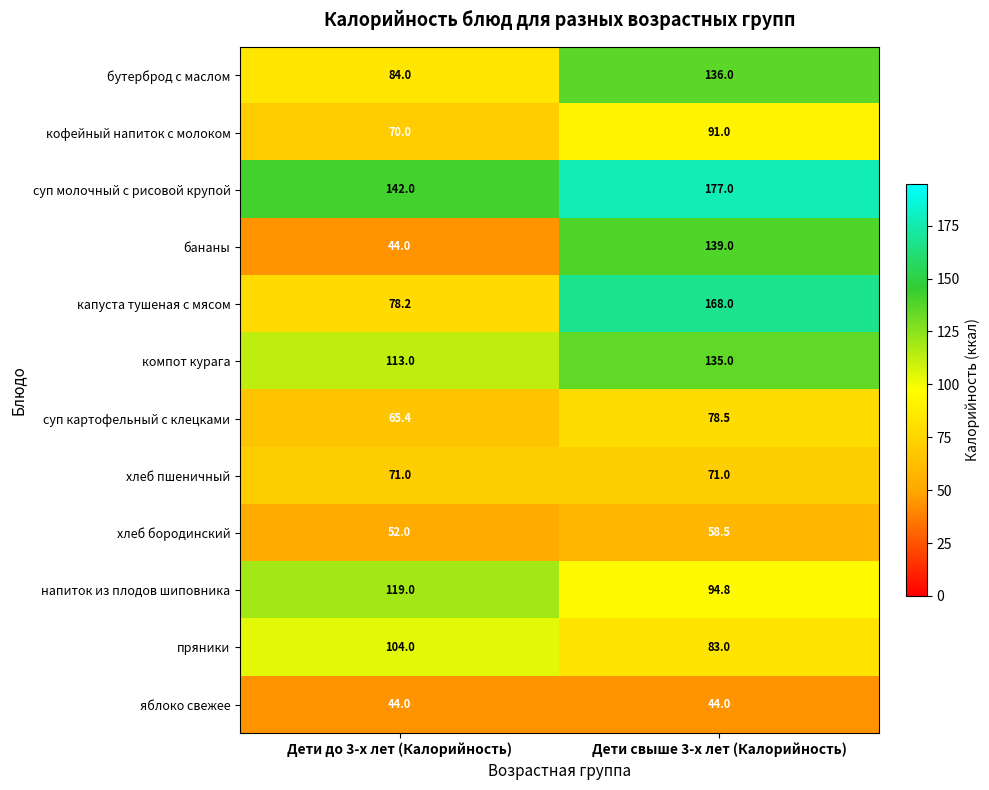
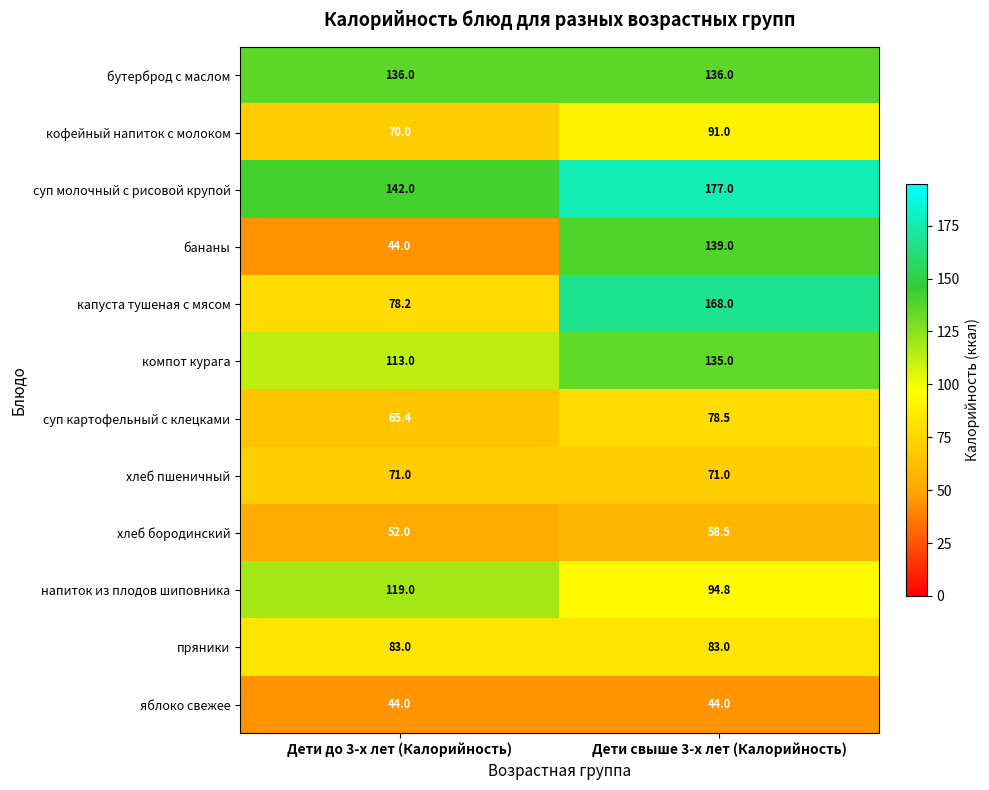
  {
    "бутерброд с маслом": {
-     "Дети до 3-х лет (Калорийность)": 84.0,
+     "Дети до 3-х лет (Калорийность)": 136.0,
      "Дети свыше 3-х лет (Калорийность)": 136.0
    },
    "кофейный напиток с молоком": {
      "Дети до 3-х лет (Калорийность)": 70.0,
      "Дети свыше 3-х лет (Калорийность)": 91.0
    },
    "суп молочный с рисовой крупой": {
      "Дети до 3-х лет (Калорийность)": 142.0,
      "Дети свыше 3-х лет (Калорийность)": 177.0
    },
    "бананы": {
      "Дети до 3-х лет (Калорийность)": 44.0,
      "Дети свыше 3-х лет (Калорийность)": 139.0
    },
    "капуста тушеная с мясом": {
      "Дети до 3-х лет (Калорийность)": 78.2,
      "Дети свыше 3-х лет (Калорийность)": 168.0
    },
    "компот курага": {
      "Дети до 3-х лет (Калорийность)": 113.0,
      "Дети свыше 3-х лет (Калорийность)": 135.0
    },
    "суп картофельный с клецками": {
      "Дети до 3-х лет (Калорийность)": 65.4,
      "Дети свыше 3-х лет (Калорийность)": 78.5
    },
    "хлеб пшеничный": {
      "Дети до 3-х лет (Калорийность)": 71.0,
      "Дети свыше 3-х лет (Калорийность)": 71.0
    },
    "хлеб бородинский": {
      "Дети до 3-х лет (Калорийность)": 52.0,
      "Дети свыше 3-х лет (Калорийность)": 58.5
    },
    "напиток из плодов шиповника": {
      "Дети до 3-х лет (Калорийность)": 119.0,
      "Дети свыше 3-х лет (Калорийность)": 94.8
    },
    "пряники": {
-     "Дети до 3-х лет (Калорийность)": 104.0,
+     "Дети до 3-х лет (Калорийность)": 83.0,
      "Дети свыше 3-х лет (Калорийность)": 83.0
    },
    "яблоко свежее": {
      "Дети до 3-х лет (Калорийность)": 44.0,
      "Дети свыше 3-х лет (Калорийность)": 44.0
    }
  }
